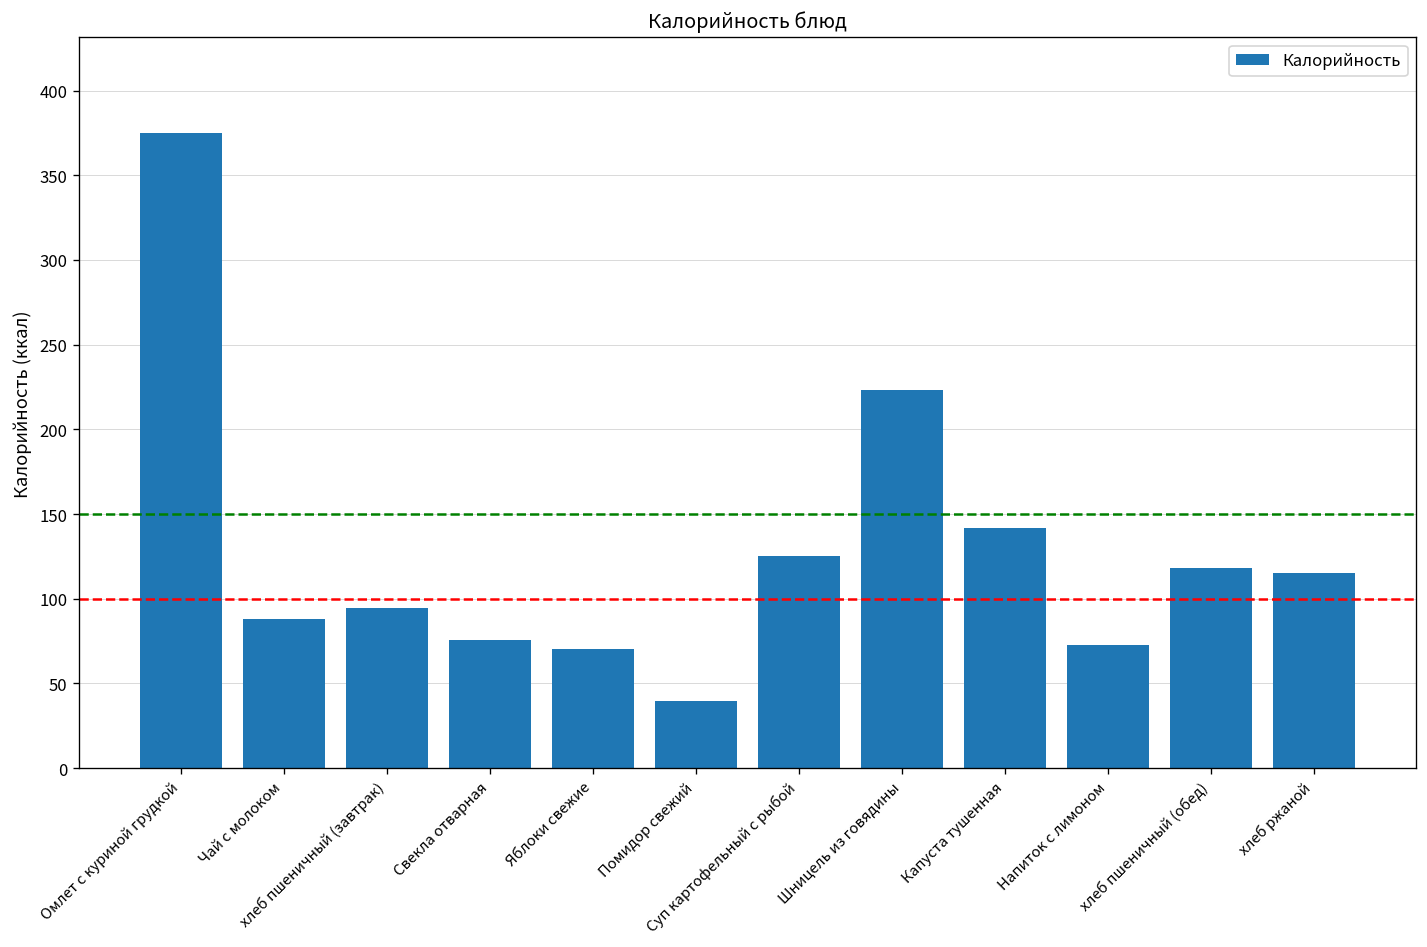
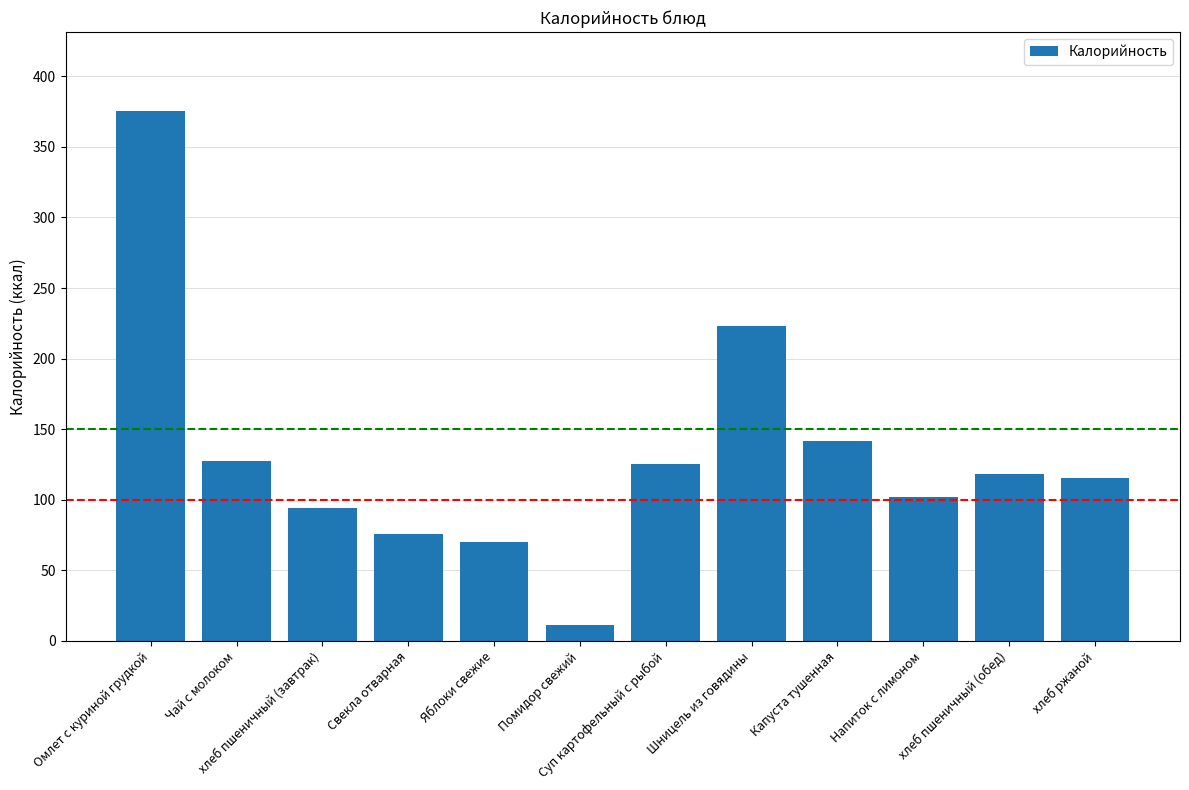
  {
    "Омлет с куриной грудкой": 375,
-   "Чай с молоком": 88,
+   "Чай с молоком": 128,
    "хлеб пшеничный (завтрак)": 94,
    "Свекла отварная": 76,
    "Яблоки свежие": 70,
-   "Помидор свежий": 40,
+   "Помидор свежий": 11,
    "Суп картофельный с рыбой": 125,
    "Шницель из говядины": 223,
    "Капуста тушенная": 142,
-   "Напиток с лимоном": 73,
+   "Напиток с лимоном": 102,
    "хлеб пшеничный (обед)": 118,
    "хлеб ржаной": 115
  }
